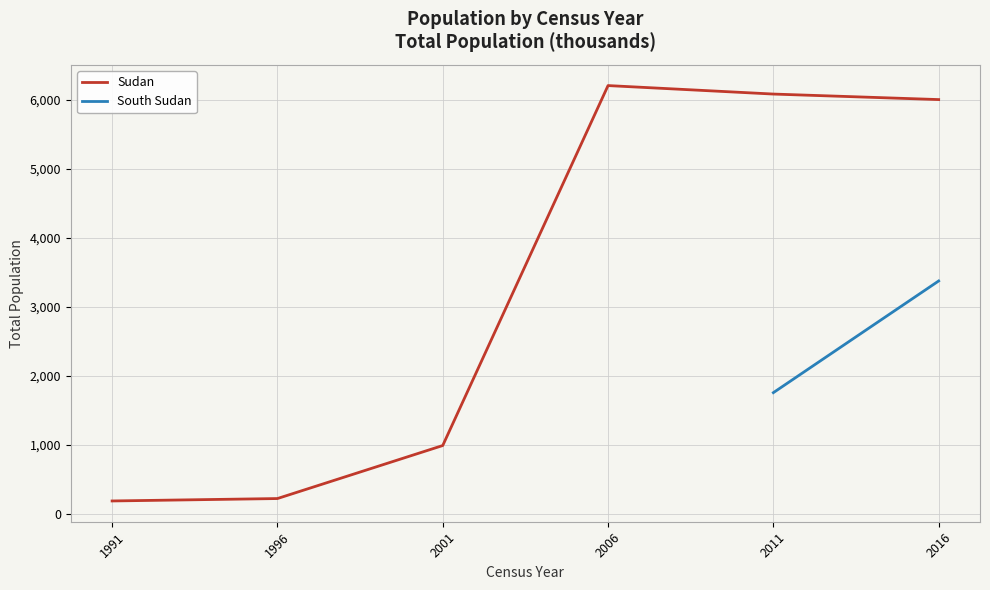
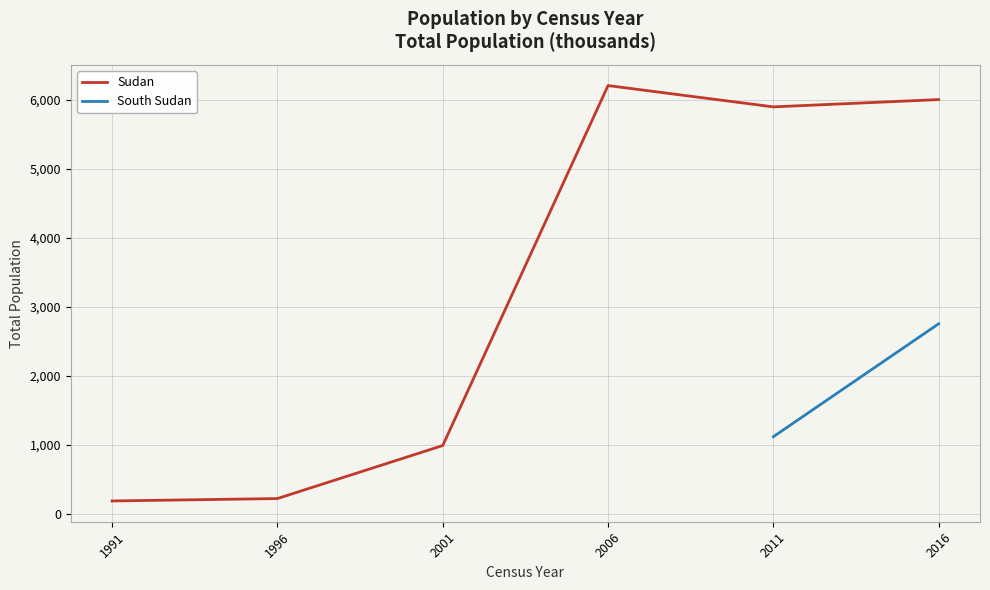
  {
    "Sudan": {
      "1991": "200",
      "1996": "200",
      "2001": "1,000",
      "2006": "6,200",
-     "2011": "6,100",
+     "2011": "5,900",
      "2016": "6,000"
    },
    "South Sudan": {
-     "2011": "1,800",
-     "2016": "3,400"
+     "2011": "1,100",
+     "2016": "2,800"
    }
  }
